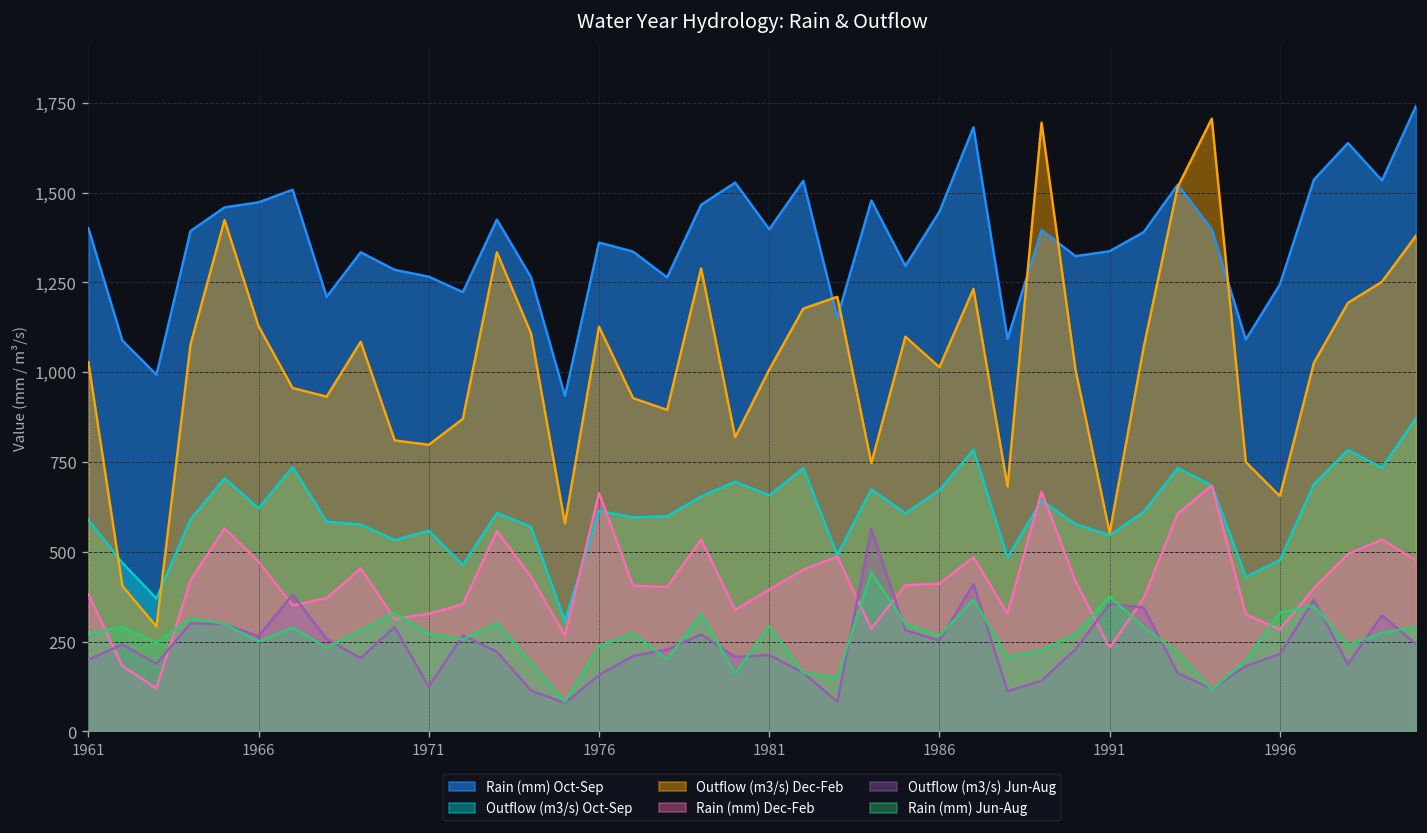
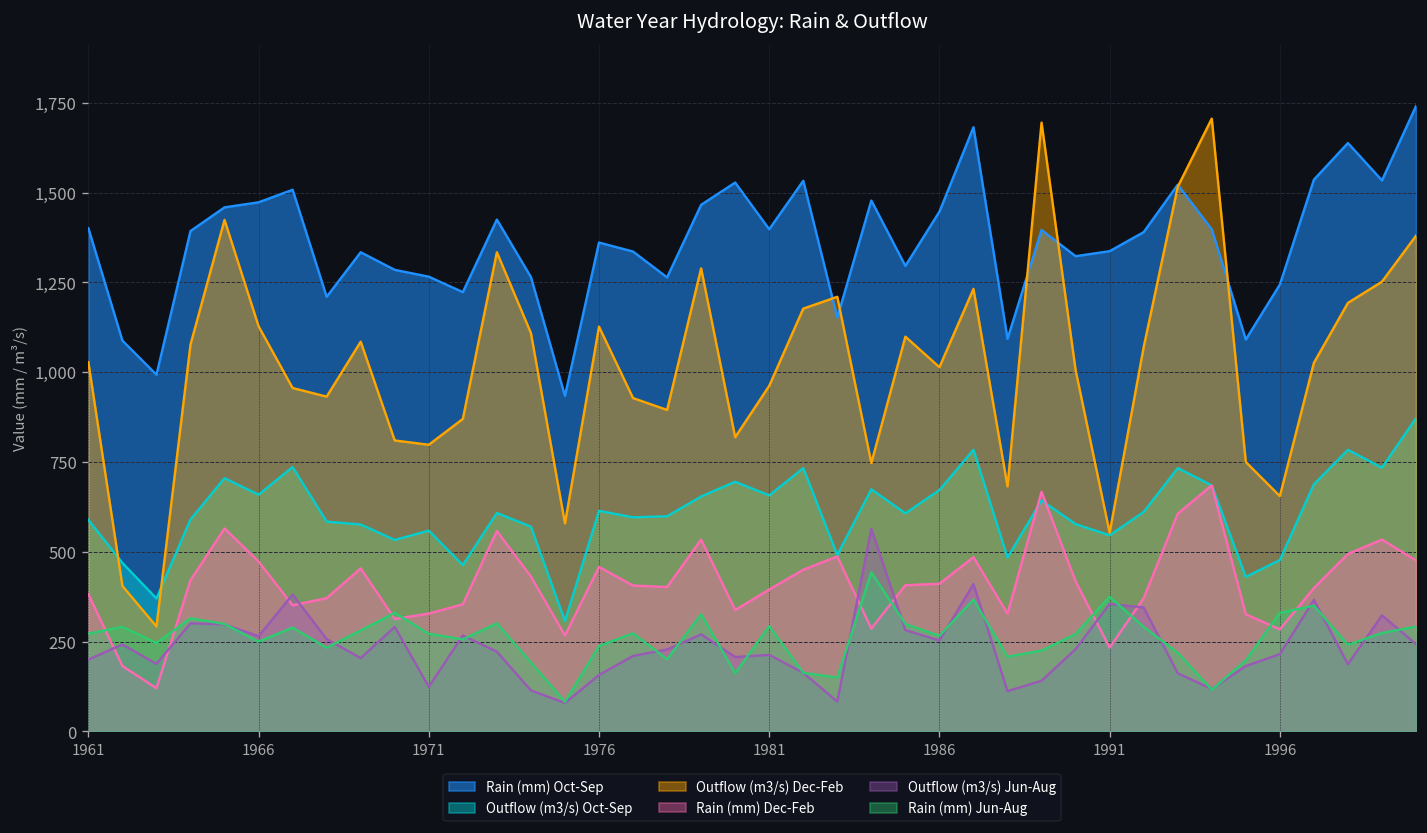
  {
    "Rain (mm) Oct-Sep": {
      "1961": "1,400",
      "1966": "1,470",
      "1971": "1,270",
      "1976": "1,360",
      "1981": "1,400",
      "1986": "1,450",
      "1991": "1,340",
      "1996": "1,240"
    },
    "Outflow (m3/s) Oct-Sep": {
      "1961": "590",
-     "1966": "620",
+     "1966": "660",
      "1971": "560",
      "1976": "610",
      "1981": "660",
      "1986": "670",
      "1996": "480"
    },
    "Outflow (m3/s) Dec-Feb": {
      "1961": "1,030",
      "1966": "1,130",
      "1971": "800",
      "1976": "1,130",
-     "1981": "1,010",
+     "1981": "960",
      "1986": "1,010",
      "1996": "660"
    },
    "Rain (mm) Dec-Feb": {
      "1961": "380",
      "1966": "470",
      "1971": "330",
-     "1976": "660",
+     "1976": "460",
      "1981": "400",
      "1986": "410",
      "1991": "230",
      "1996": "280"
    },
    "Outflow (m3/s) Jun-Aug": {
      "1961": "200",
      "1966": "270",
      "1971": "120",
      "1976": "160",
      "1981": "210",
      "1986": "250",
      "1991": "360",
      "1996": "220"
    },
    "Rain (mm) Jun-Aug": {
      "1961": "270",
      "1966": "250",
      "1971": "270",
      "1976": "240",
      "1981": "290",
      "1986": "270",
      "1991": "380",
      "1996": "330"
    }
  }
